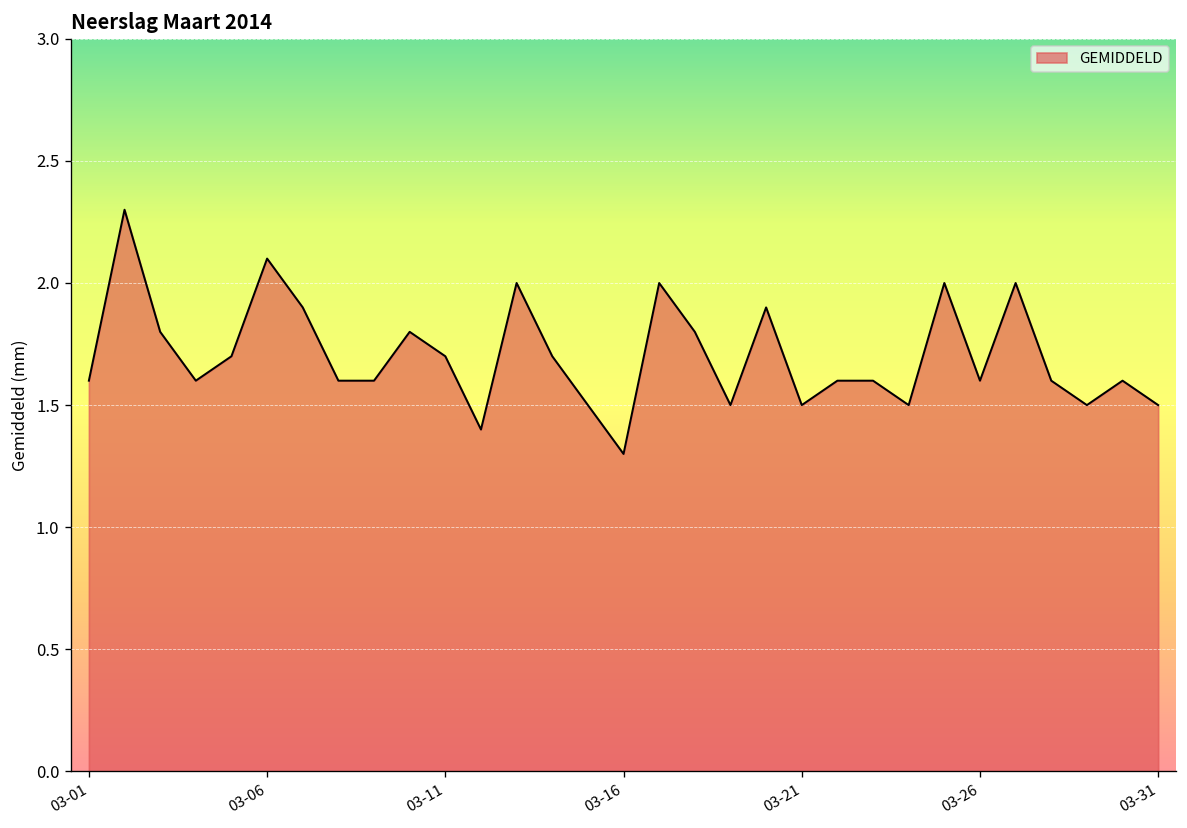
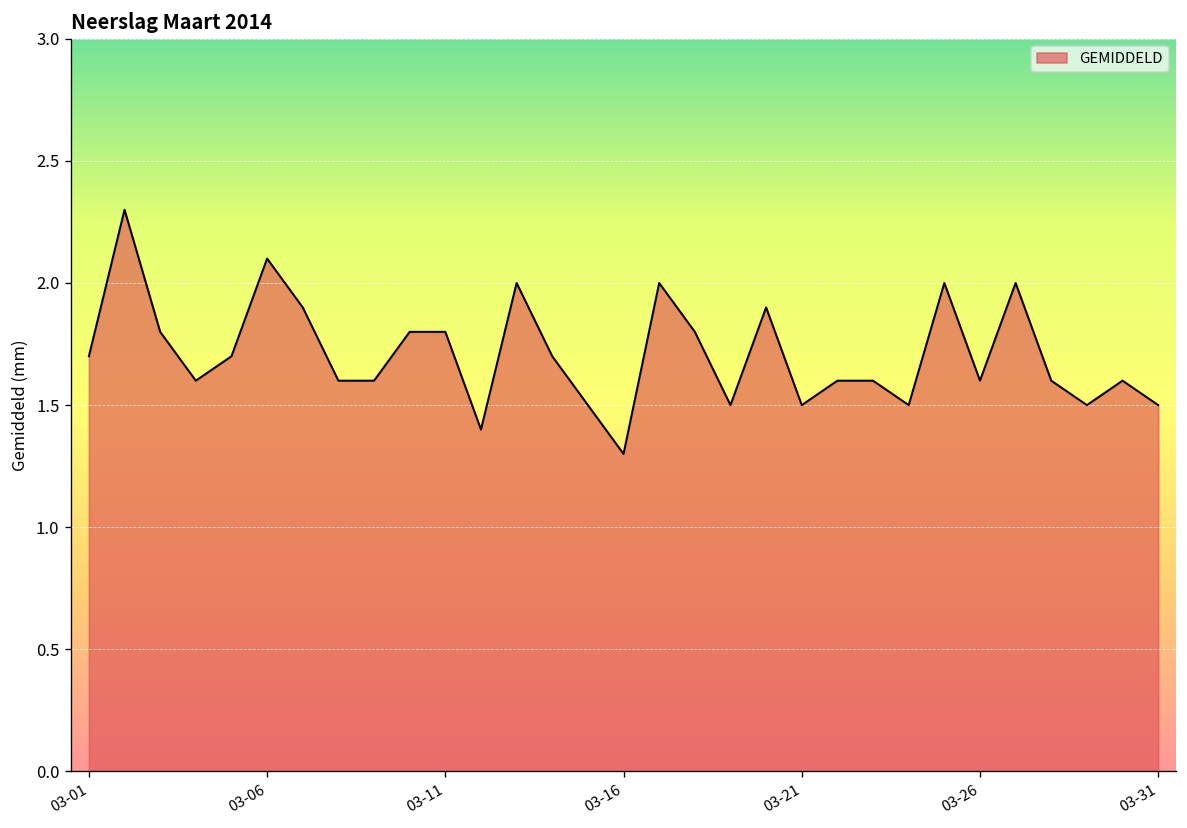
  {
-   "03-01": 1.6,
+   "03-01": 1.7,
    "03-06": 2.1,
-   "03-11": 1.7,
+   "03-11": 1.8,
    "03-16": 1.3,
    "03-21": 1.5,
    "03-26": 1.6,
    "03-31": 1.5
  }
